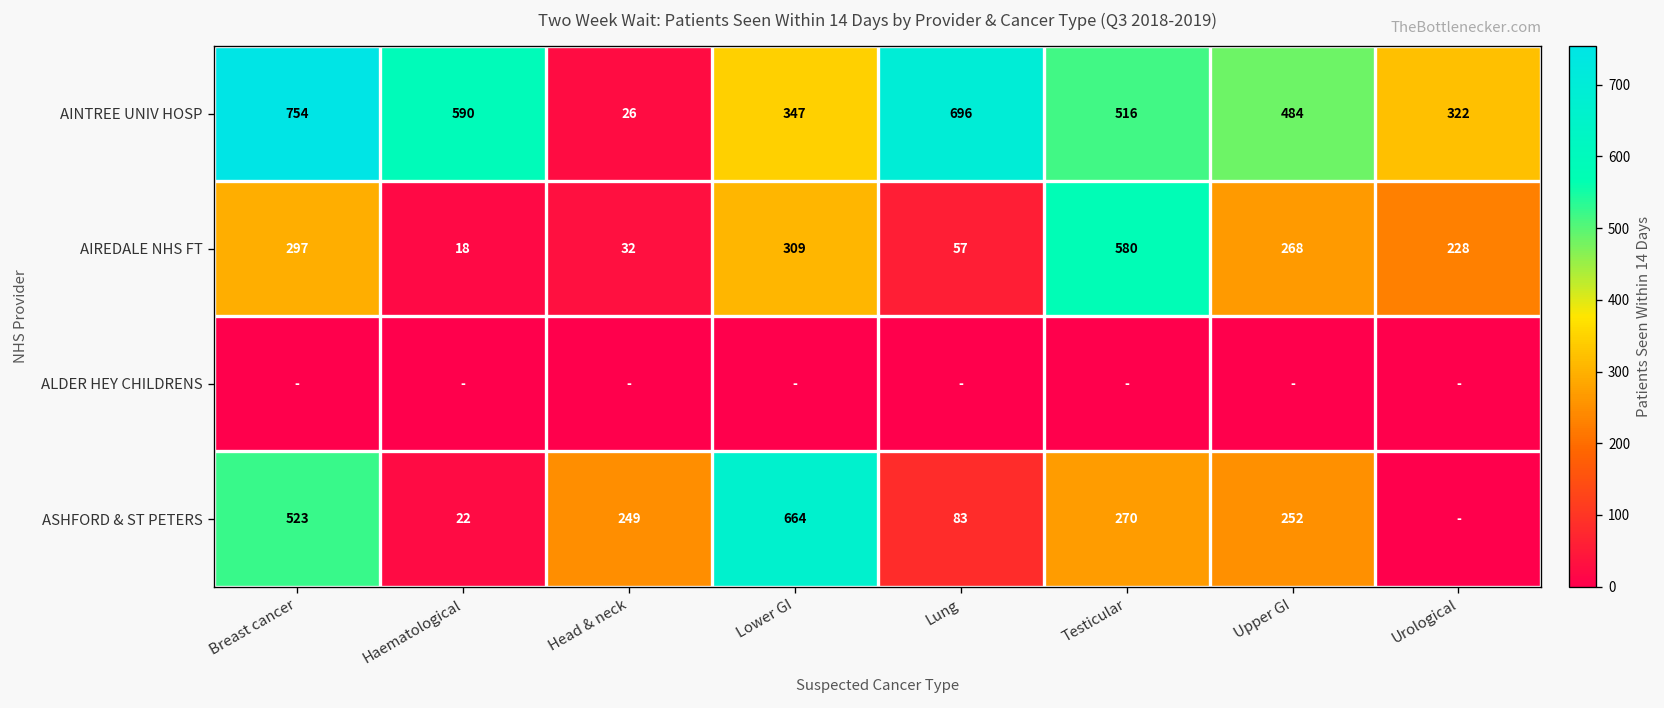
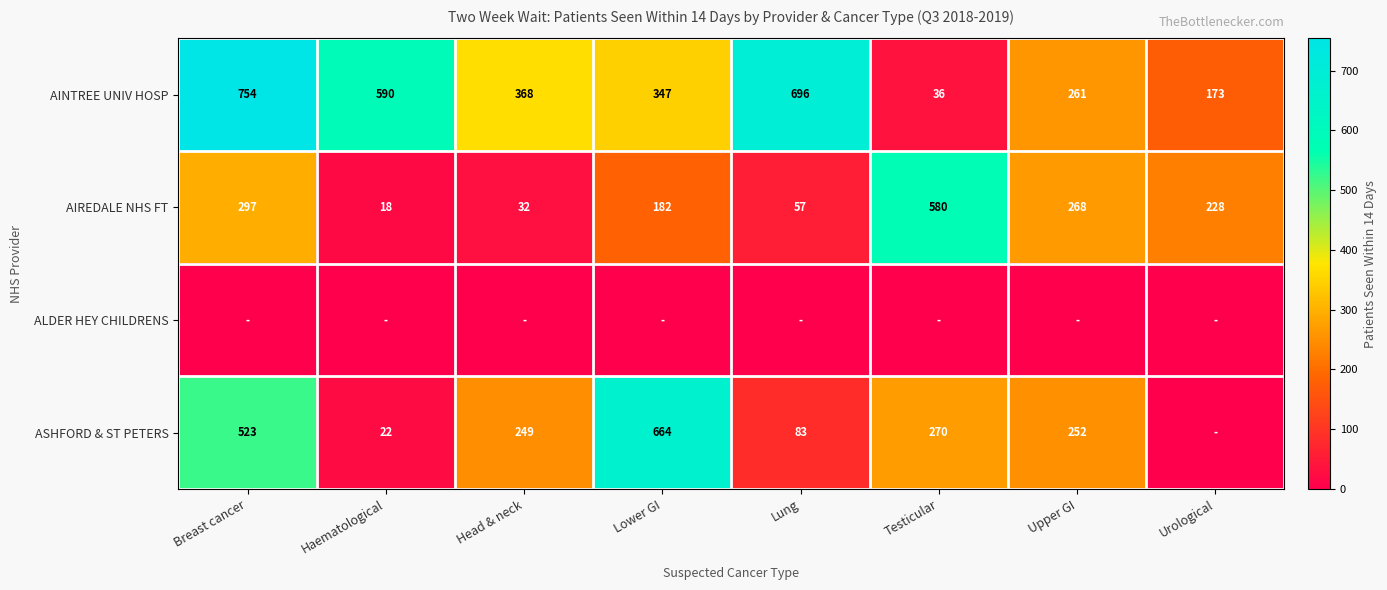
  {
    "AINTREE UNIV HOSP": {
      "Breast cancer": 754,
      "Haematological": 590,
-     "Head & neck": 26,
+     "Head & neck": 368,
      "Lower GI": 347,
      "Lung": 696,
-     "Testicular": 516,
-     "Upper GI": 484,
-     "Urological": 322
+     "Testicular": 36,
+     "Upper GI": 261,
+     "Urological": 173
    },
    "AIREDALE NHS FT": {
      "Breast cancer": 297,
      "Haematological": 18,
      "Head & neck": 32,
-     "Lower GI": 309,
+     "Lower GI": 182,
      "Lung": 57,
      "Testicular": 580,
      "Upper GI": 268,
      "Urological": 228
    },
    "ASHFORD & ST PETERS": {
      "Breast cancer": 523,
      "Haematological": 22,
      "Head & neck": 249,
      "Lower GI": 664,
      "Lung": 83,
      "Testicular": 270,
      "Upper GI": 252
    }
  }
